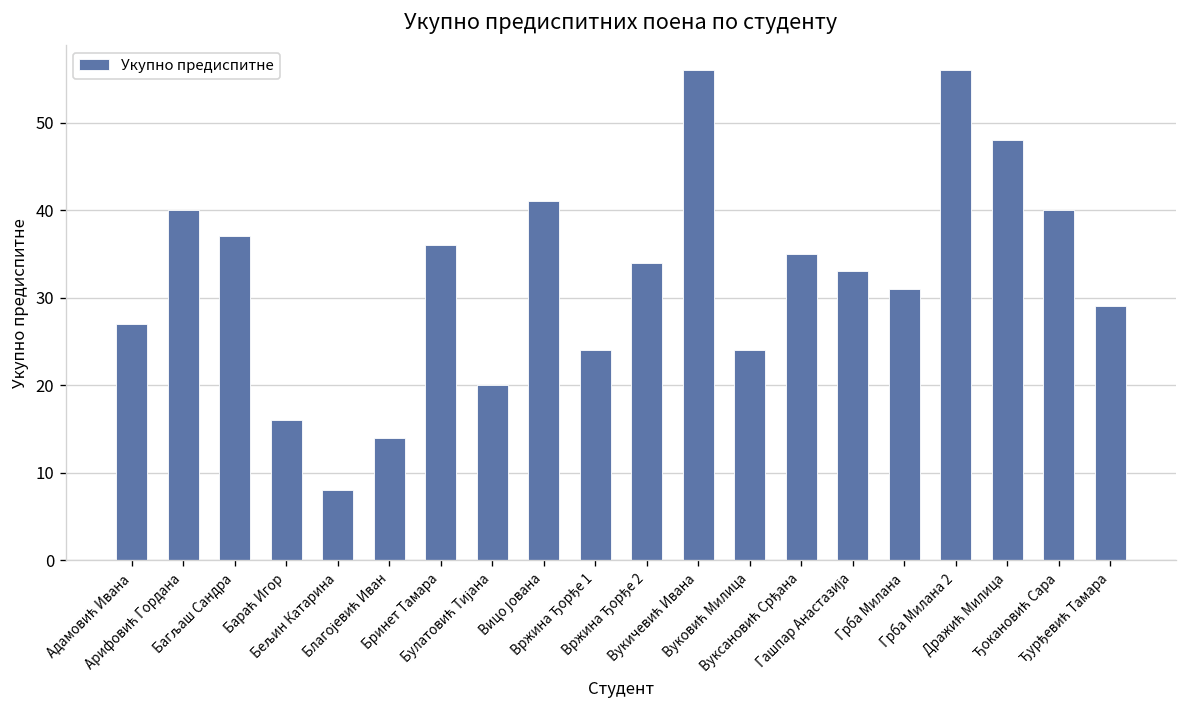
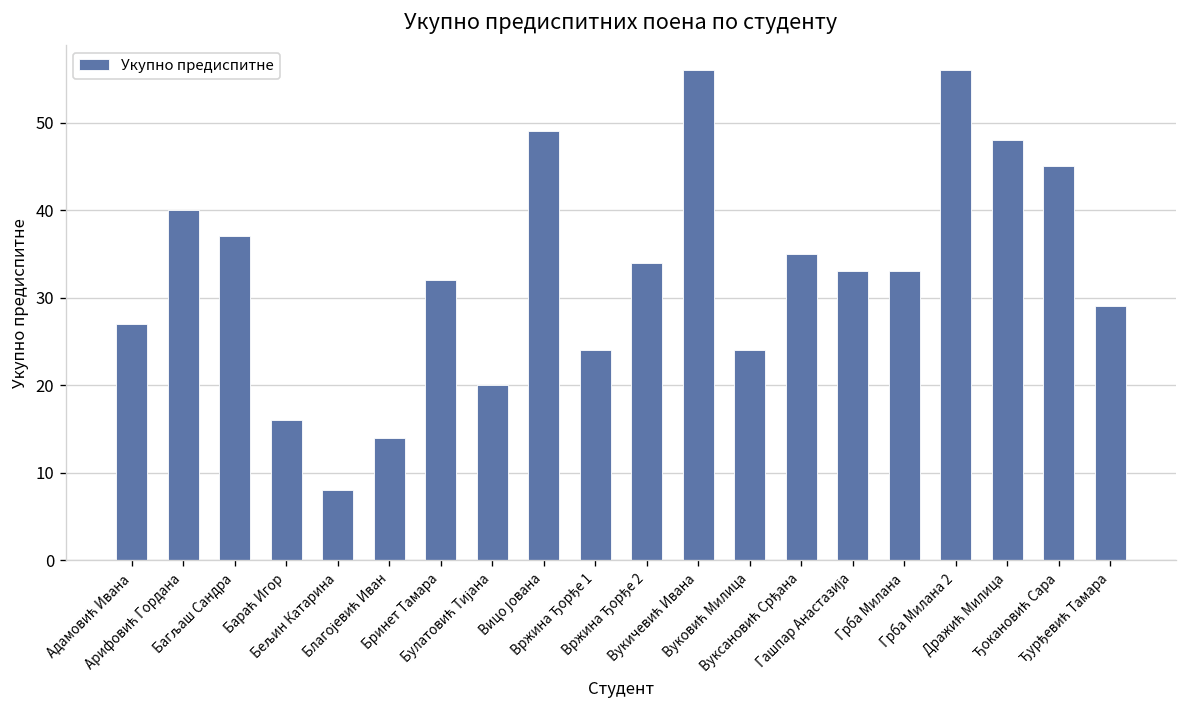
  {
    "Адамовић Ивана": 27,
    "Арифовић Гордана": 40,
    "Багљаш Сандра": 37,
    "Бараћ Игор": 16,
    "Бељин Катарина": 8,
    "Благојевић Иван": 14,
-   "Бринет Тамара": 36,
+   "Бринет Тамара": 32,
    "Булатовић Тијана": 20,
-   "Вицо Јована": 41,
+   "Вицо Јована": 49,
    "Вржина Ђорђе 1": 24,
    "Вржина Ђорђе 2": 34,
    "Вукичевић Ивана": 56,
    "Вуковић Милица": 24,
    "Вуксановић Срђана": 35,
    "Гашпар Анастазија": 33,
-   "Грба Милана": 31,
+   "Грба Милана": 33,
    "Грба Милана 2": 56,
    "Дражић Милица": 48,
-   "Ђокановић Сара": 40,
+   "Ђокановић Сара": 45,
    "Ђурђевић Тамара": 29
  }
